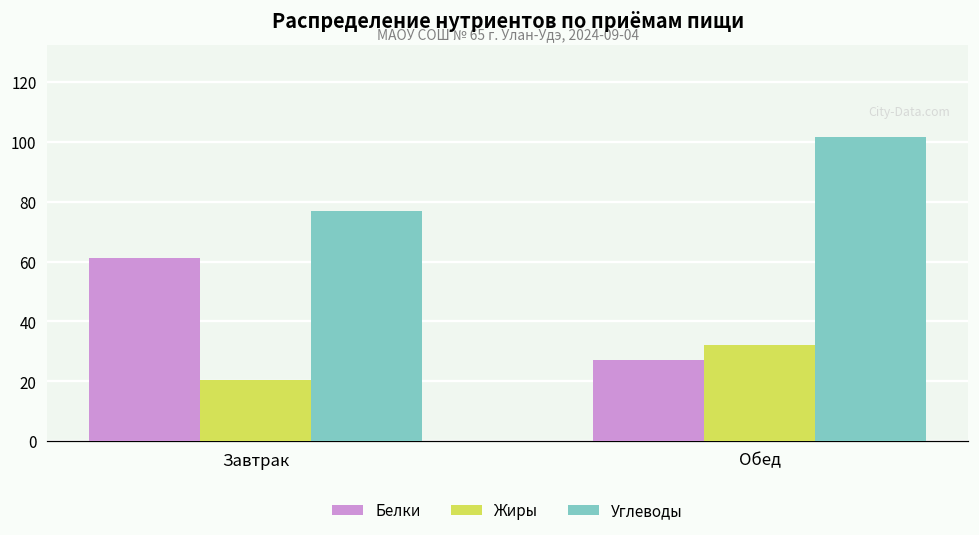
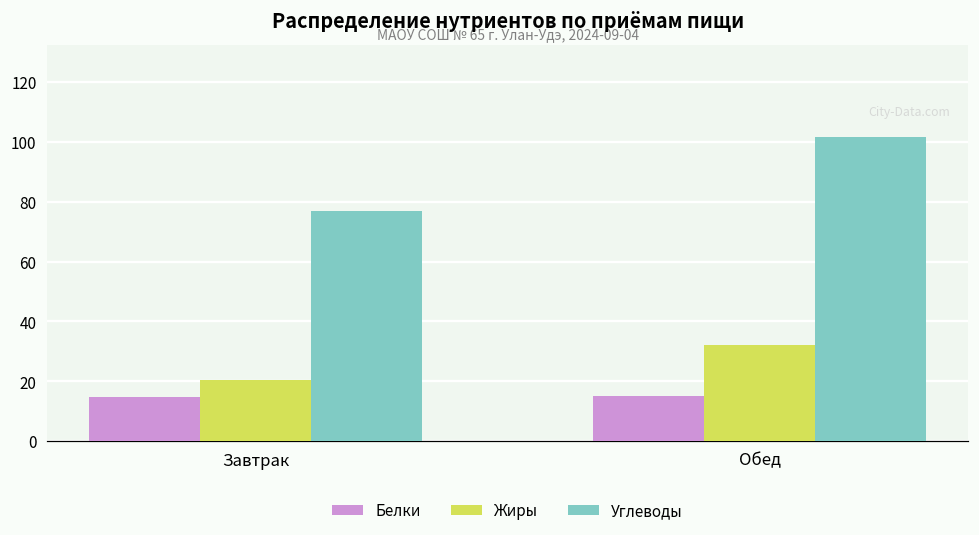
  {
    "Белки": {
-     "Завтрак": 61,
-     "Обед": 27
+     "Завтрак": 15,
+     "Обед": 15
    },
    "Жиры": {
      "Завтрак": 20,
      "Обед": 32
    },
    "Углеводы": {
      "Завтрак": 77,
      "Обед": 102
    }
  }
